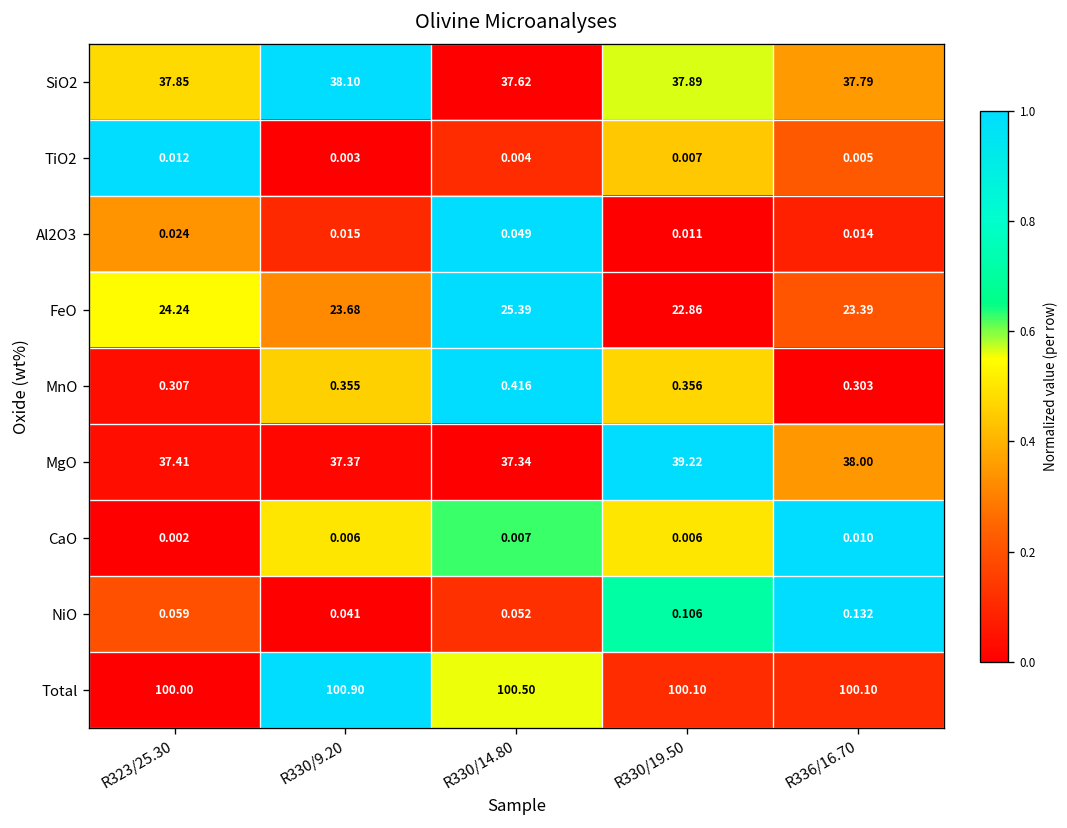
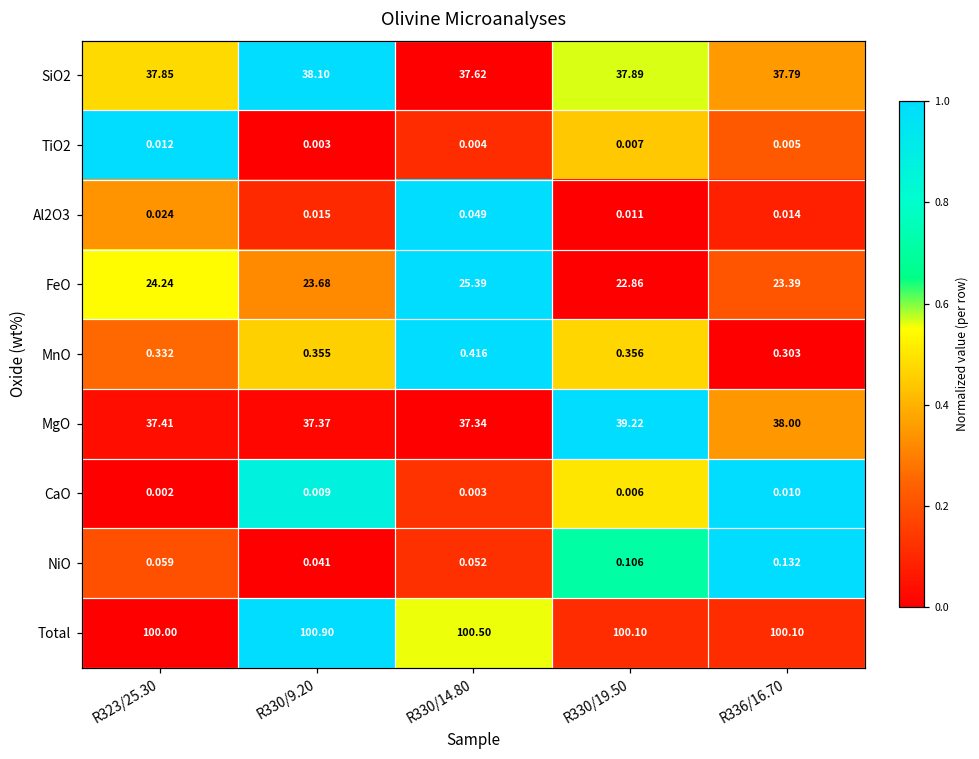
  {
    "SiO2": {
      "R323/25.30": 37.85,
      "R330/9.20": 38.10,
      "R330/14.80": 37.62,
      "R330/19.50": 37.89,
      "R336/16.70": 37.79
    },
    "TiO2": {
      "R323/25.30": 0.012,
      "R330/9.20": 0.003,
      "R330/14.80": 0.004,
      "R330/19.50": 0.007,
      "R336/16.70": 0.005
    },
    "Al2O3": {
      "R323/25.30": 0.024,
      "R330/9.20": 0.015,
      "R330/14.80": 0.049,
      "R330/19.50": 0.011,
      "R336/16.70": 0.014
    },
    "FeO": {
      "R323/25.30": 24.24,
      "R330/9.20": 23.68,
      "R330/14.80": 25.39,
      "R330/19.50": 22.86,
      "R336/16.70": 23.39
    },
    "MnO": {
-     "R323/25.30": 0.307,
+     "R323/25.30": 0.332,
      "R330/9.20": 0.355,
      "R330/14.80": 0.416,
      "R330/19.50": 0.356,
      "R336/16.70": 0.303
    },
    "MgO": {
      "R323/25.30": 37.41,
      "R330/9.20": 37.37,
      "R330/14.80": 37.34,
      "R330/19.50": 39.22,
      "R336/16.70": 38.00
    },
    "CaO": {
      "R323/25.30": 0.002,
-     "R330/9.20": 0.006,
-     "R330/14.80": 0.007,
+     "R330/9.20": 0.009,
+     "R330/14.80": 0.003,
      "R330/19.50": 0.006,
      "R336/16.70": 0.010
    },
    "NiO": {
      "R323/25.30": 0.059,
      "R330/9.20": 0.041,
      "R330/14.80": 0.052,
      "R330/19.50": 0.106,
      "R336/16.70": 0.132
    },
    "Total": {
      "R323/25.30": 100.00,
      "R330/9.20": 100.90,
      "R330/14.80": 100.50,
      "R330/19.50": 100.10,
      "R336/16.70": 100.10
    }
  }
